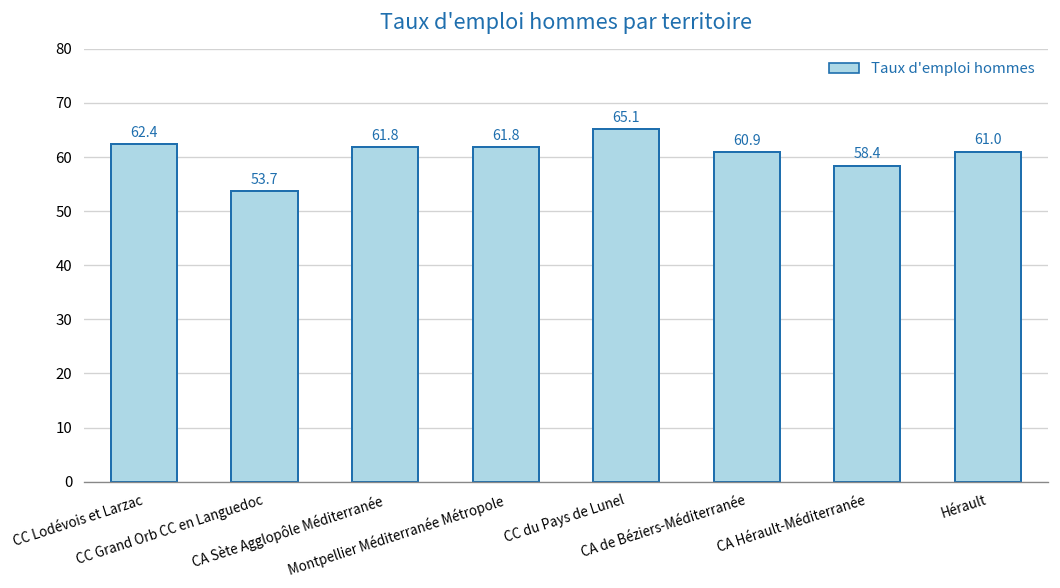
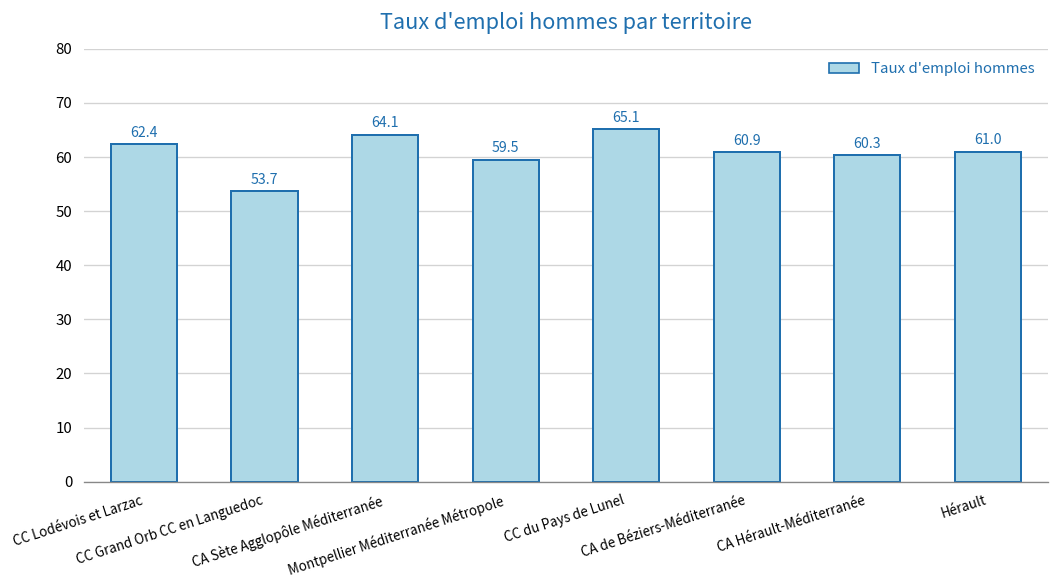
  {
    "CC Lodévois et Larzac": 62.4,
    "CC Grand Orb CC en Languedoc": 53.7,
-   "CA Sète Agglopôle Méditerranée": 61.8,
-   "Montpellier Méditerranée Métropole": 61.8,
+   "CA Sète Agglopôle Méditerranée": 64.1,
+   "Montpellier Méditerranée Métropole": 59.5,
    "CC du Pays de Lunel": 65.1,
    "CA de Béziers-Méditerranée": 60.9,
-   "CA Hérault-Méditerranée": 58.4,
+   "CA Hérault-Méditerranée": 60.3,
    "Hérault": 61.0
  }
